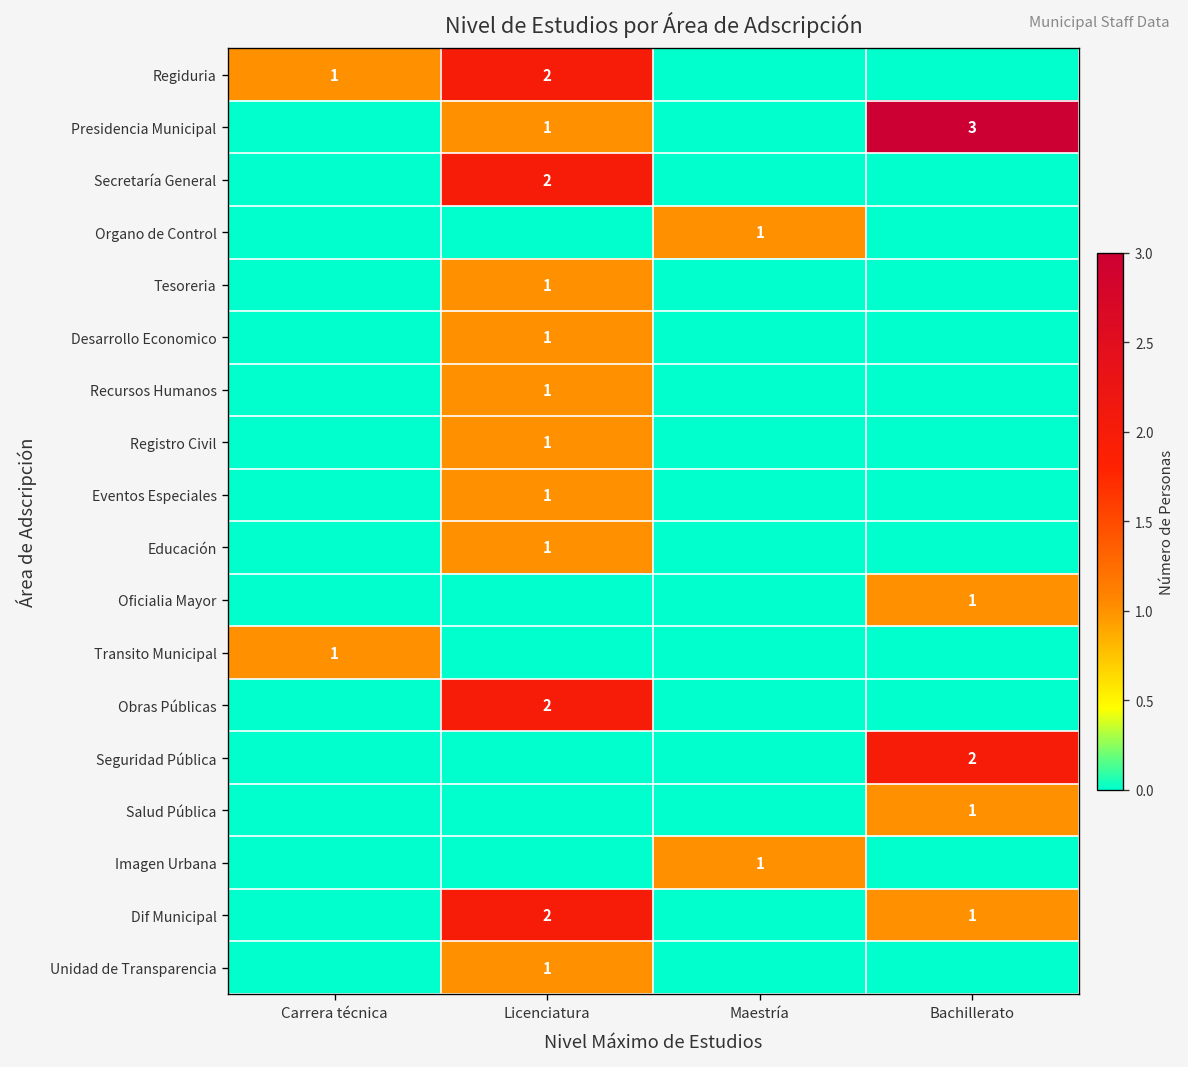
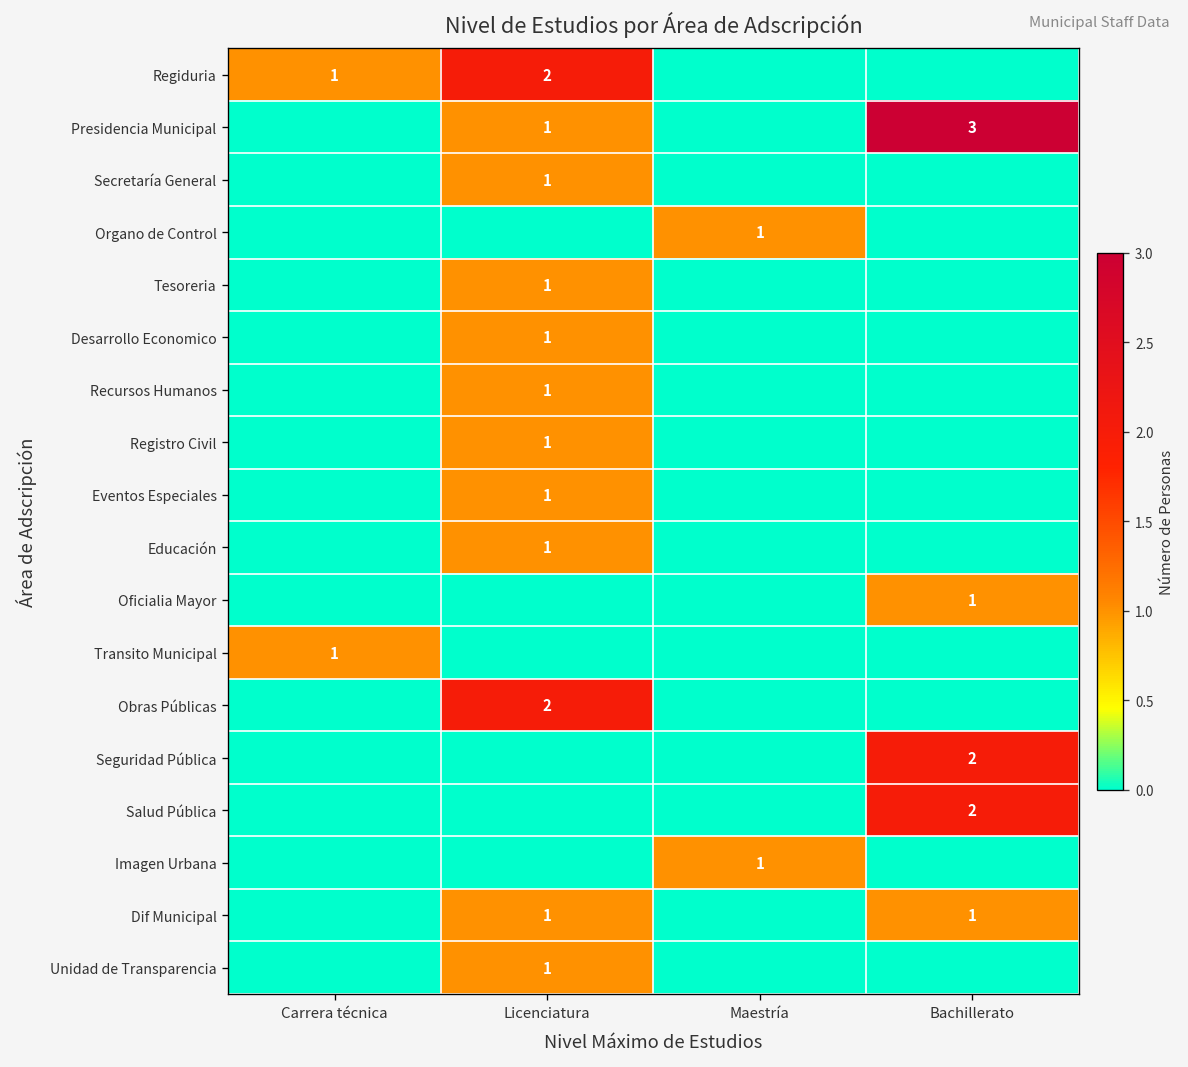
  {
    "Regiduria": {
      "Carrera técnica": 1,
      "Licenciatura": 2
    },
    "Presidencia Municipal": {
      "Licenciatura": 1,
      "Bachillerato": 3
    },
    "Secretaría General": {
-     "Licenciatura": 2
+     "Licenciatura": 1
    },
    "Organo de Control": {
      "Maestría": 1
    },
    "Tesoreria": {
      "Licenciatura": 1
    },
    "Desarrollo Economico": {
      "Licenciatura": 1
    },
    "Recursos Humanos": {
      "Licenciatura": 1
    },
    "Registro Civil": {
      "Licenciatura": 1
    },
    "Eventos Especiales": {
      "Licenciatura": 1
    },
    "Educación": {
      "Licenciatura": 1
    },
    "Oficialia Mayor": {
      "Bachillerato": 1
    },
    "Transito Municipal": {
      "Carrera técnica": 1
    },
    "Obras Públicas": {
      "Licenciatura": 2
    },
    "Seguridad Pública": {
      "Bachillerato": 2
    },
    "Salud Pública": {
-     "Bachillerato": 1
+     "Bachillerato": 2
    },
    "Imagen Urbana": {
      "Maestría": 1
    },
    "Dif Municipal": {
-     "Licenciatura": 2,
+     "Licenciatura": 1,
      "Bachillerato": 1
    },
    "Unidad de Transparencia": {
      "Licenciatura": 1
    }
  }
